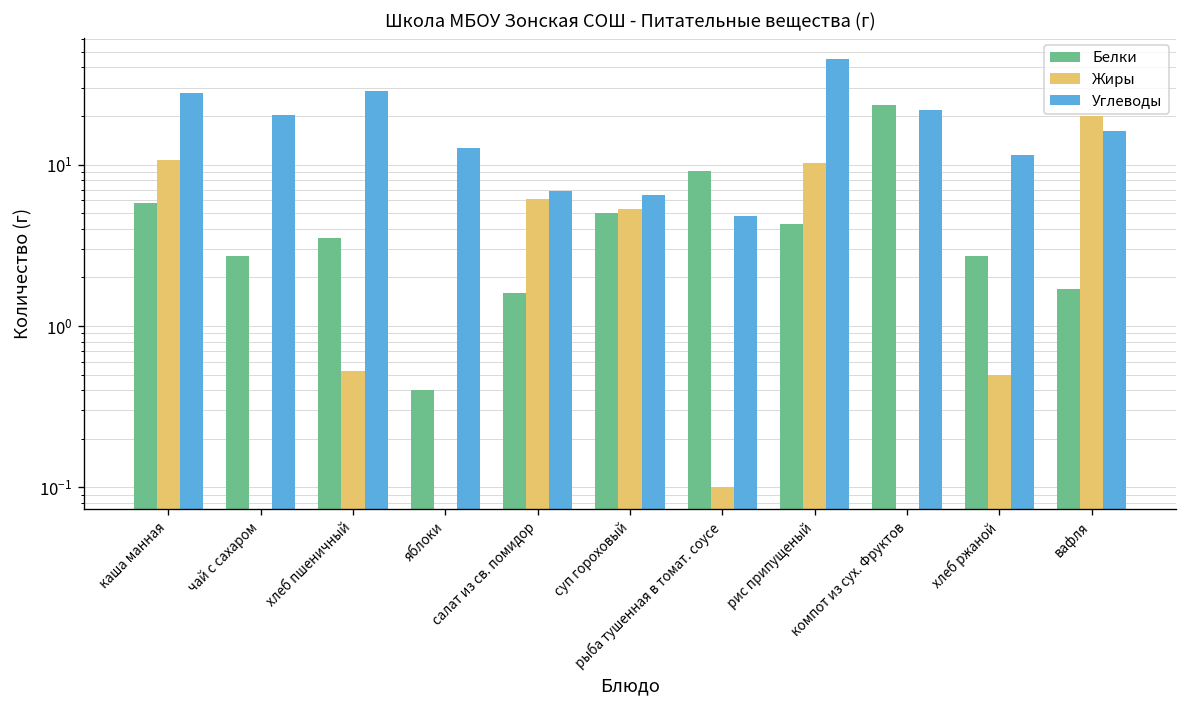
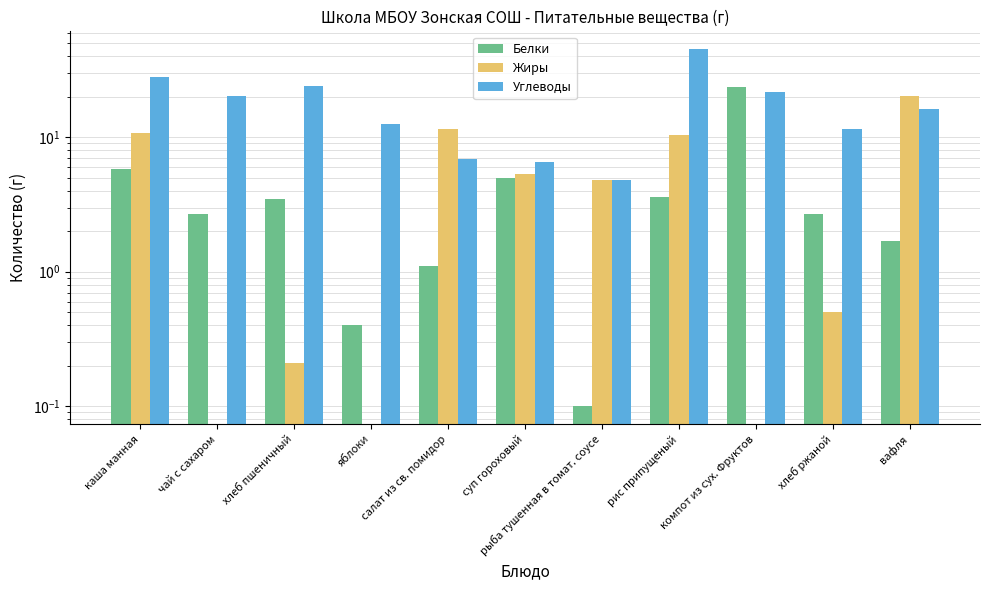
  {
    "Белки": {
      "каша манная": 5.8,
      "чай с сахаром": 2.7,
      "хлеб пшеничный": 3.5,
      "яблоки": 0.4,
-     "салат из св. помидор": 1.6,
+     "салат из св. помидор": 1.1,
      "суп гороховый": 5.0,
-     "рыба тушенная в томат. соусе": 9,
-     "рис припущеный": 4.3,
+     "рыба тушенная в томат. соусе": 0.1,
+     "рис припущеный": 3.6,
      "компот из сух. Фруктов": 24,
      "хлеб ржаной": 2.7,
      "вафля": 1.7
    },
    "Жиры": {
      "каша манная": 11,
-     "хлеб пшеничный": 0.53,
-     "салат из св. помидор": 6,
+     "хлеб пшеничный": 0.21,
+     "салат из св. помидор": 12,
      "суп гороховый": 5.3,
-     "рыба тушенная в томат. соусе": 0.1,
+     "рыба тушенная в томат. соусе": 4.8,
      "рис припущеный": 10,
      "хлеб ржаной": 0.50,
      "вафля": 20
    },
    "Углеводы": {
      "каша манная": 28,
      "чай с сахаром": 20,
-     "хлеб пшеничный": 29,
+     "хлеб пшеничный": 24,
      "яблоки": 13,
      "салат из св. помидор": 7,
      "суп гороховый": 7,
      "рыба тушенная в томат. соусе": 5,
      "рис припущеный": 45,
      "компот из сух. Фруктов": 22,
      "хлеб ржаной": 12,
      "вафля": 16
    }
  }
